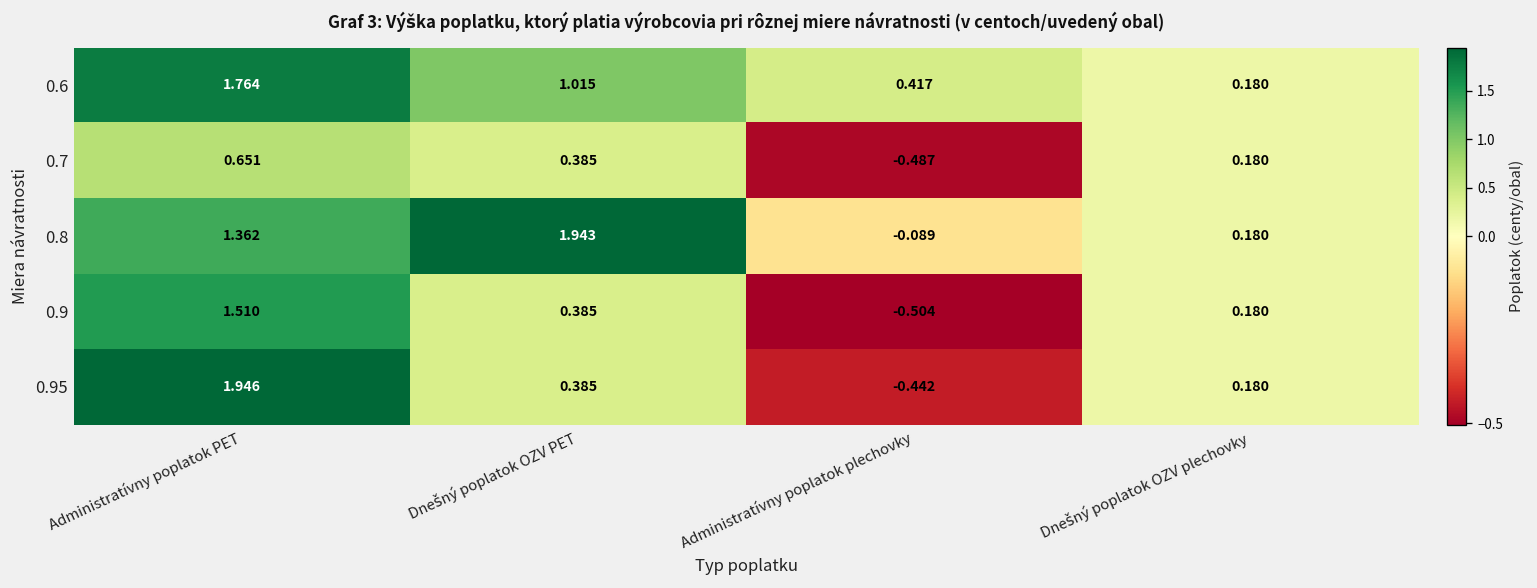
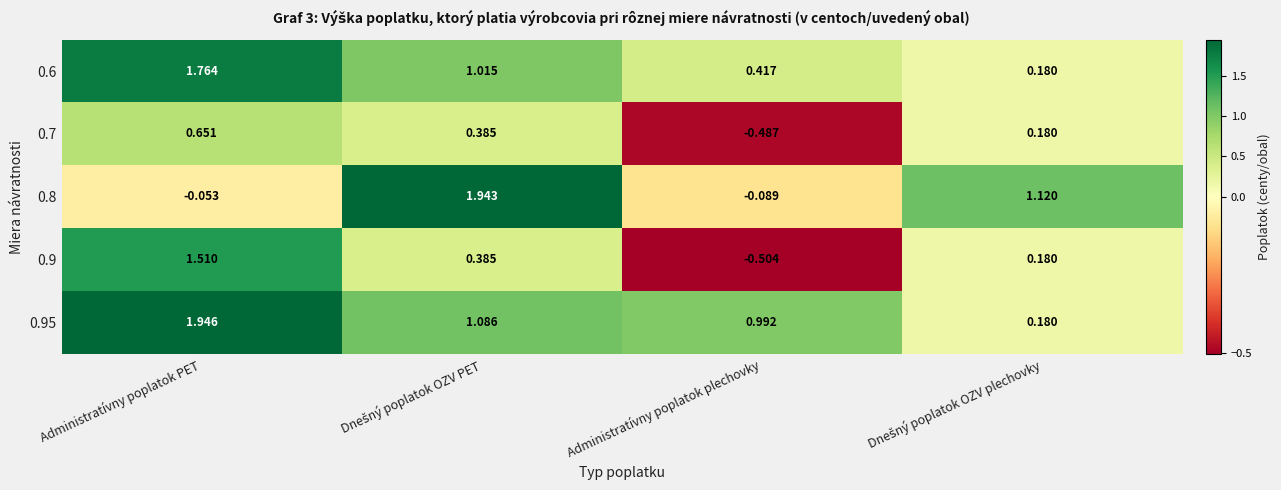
  {
    "0.6": {
      "Administratívny poplatok PET": 1.764,
      "Dnešný poplatok OZV PET": 1.015,
      "Administratívny poplatok plechovky": 0.417,
      "Dnešný poplatok OZV plechovky": 0.180
    },
    "0.7": {
      "Administratívny poplatok PET": 0.651,
      "Dnešný poplatok OZV PET": 0.385,
      "Administratívny poplatok plechovky": -0.487,
      "Dnešný poplatok OZV plechovky": 0.180
    },
    "0.8": {
-     "Administratívny poplatok PET": 1.362,
+     "Administratívny poplatok PET": -0.053,
      "Dnešný poplatok OZV PET": 1.943,
      "Administratívny poplatok plechovky": -0.089,
-     "Dnešný poplatok OZV plechovky": 0.180
+     "Dnešný poplatok OZV plechovky": 1.120
    },
    "0.9": {
      "Administratívny poplatok PET": 1.510,
      "Dnešný poplatok OZV PET": 0.385,
      "Administratívny poplatok plechovky": -0.504,
      "Dnešný poplatok OZV plechovky": 0.180
    },
    "0.95": {
      "Administratívny poplatok PET": 1.946,
-     "Dnešný poplatok OZV PET": 0.385,
-     "Administratívny poplatok plechovky": -0.442,
+     "Dnešný poplatok OZV PET": 1.086,
+     "Administratívny poplatok plechovky": 0.992,
      "Dnešný poplatok OZV plechovky": 0.180
    }
  }
